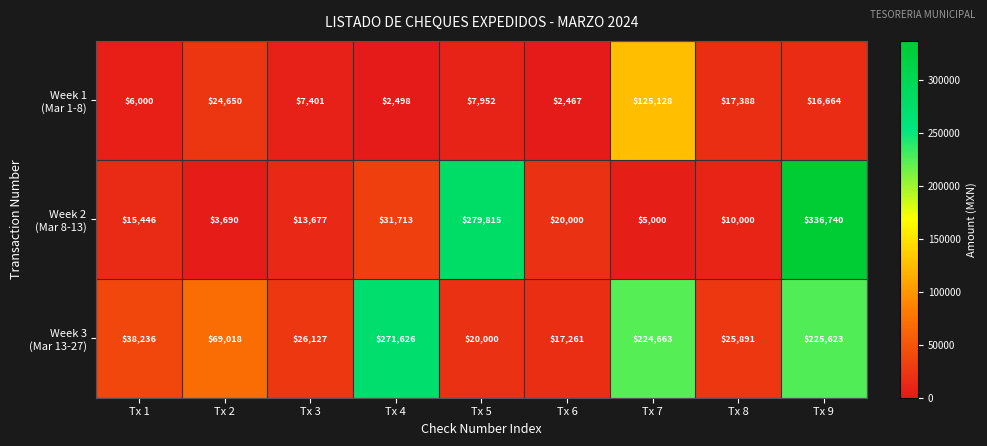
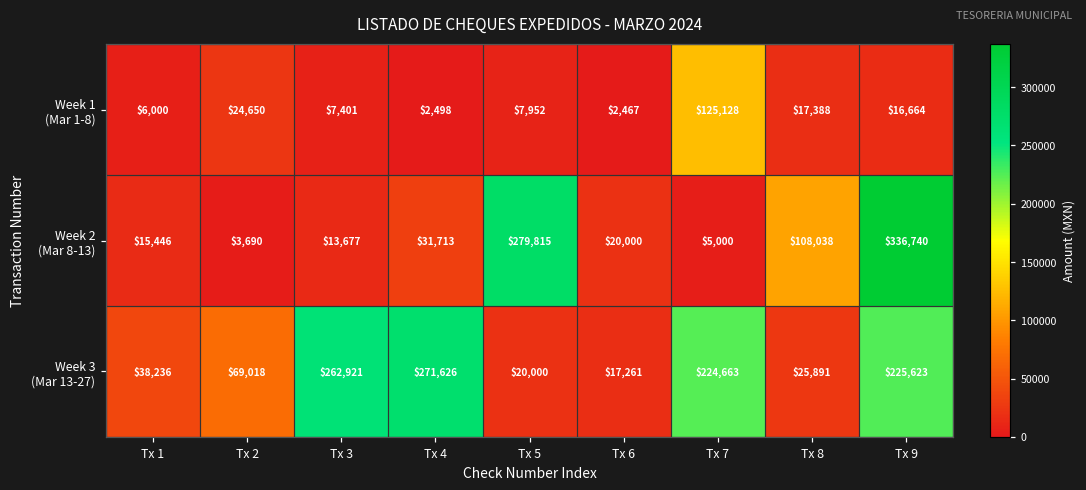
  {
    "Week 1 (Mar 1-8)": {
      "Tx 1": "$6,000",
      "Tx 2": "$24,650",
      "Tx 3": "$7,401",
      "Tx 4": "$2,498",
      "Tx 5": "$7,952",
      "Tx 6": "$2,467",
      "Tx 7": "$125,128",
      "Tx 8": "$17,388",
      "Tx 9": "$16,664"
    },
    "Week 2 (Mar 8-13)": {
      "Tx 1": "$15,446",
      "Tx 2": "$3,690",
      "Tx 3": "$13,677",
      "Tx 4": "$31,713",
      "Tx 5": "$279,815",
      "Tx 6": "$20,000",
      "Tx 7": "$5,000",
-     "Tx 8": "$10,000",
+     "Tx 8": "$108,038",
      "Tx 9": "$336,740"
    },
    "Week 3 (Mar 13-27)": {
      "Tx 1": "$38,236",
      "Tx 2": "$69,018",
-     "Tx 3": "$26,127",
+     "Tx 3": "$262,921",
      "Tx 4": "$271,626",
      "Tx 5": "$20,000",
      "Tx 6": "$17,261",
      "Tx 7": "$224,663",
      "Tx 8": "$25,891",
      "Tx 9": "$225,623"
    }
  }
